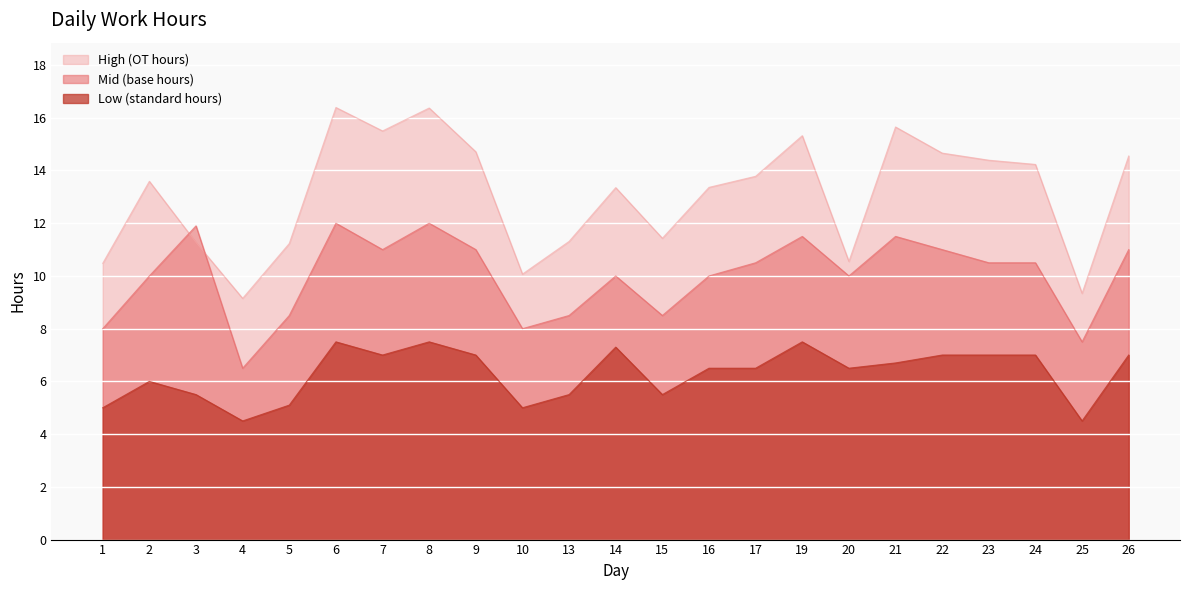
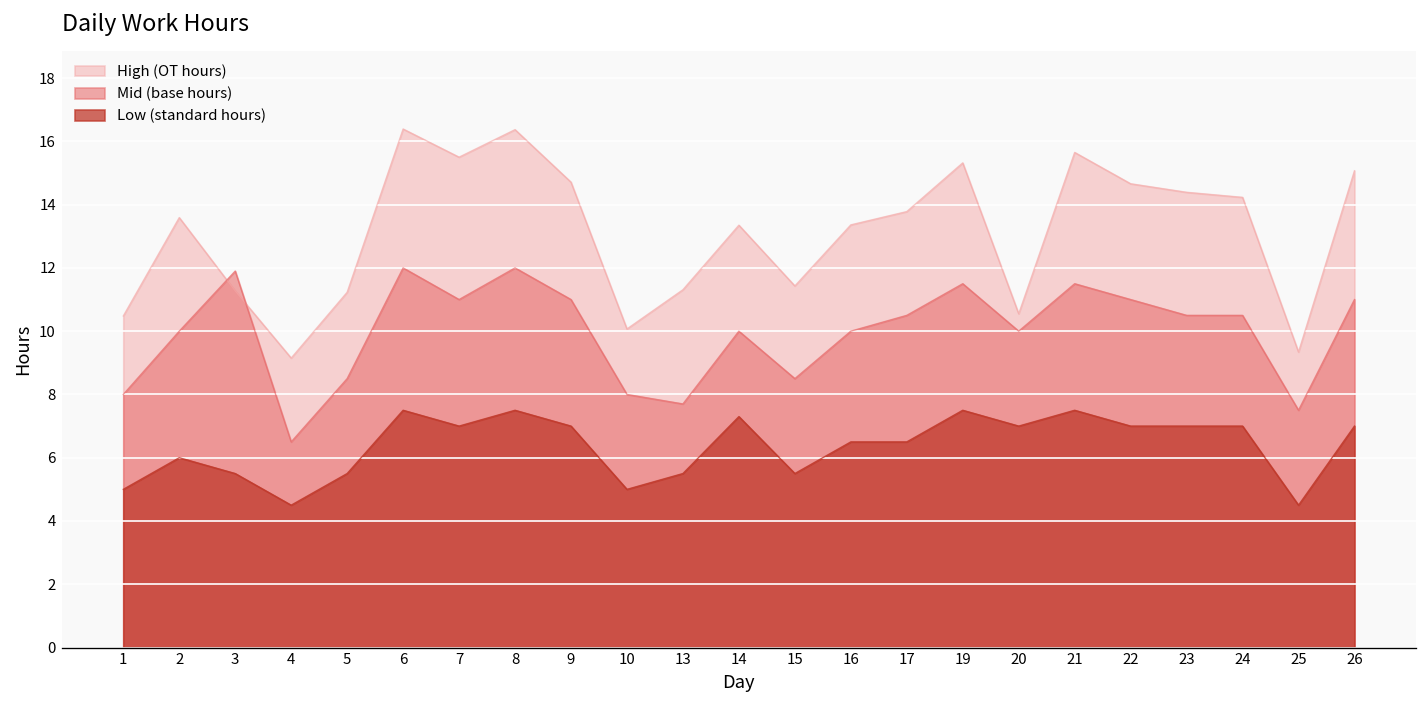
  {
    "High (OT hours)": {
      "1": 10.5,
      "2": 13.6,
      "3": 11.3,
      "4": 9.2,
      "5": 11.2,
      "6": 16.4,
      "7": 15.5,
      "8": 16.4,
      "9": 14.7,
      "10": 10.1,
      "13": 11.3,
      "14": 13.4,
      "15": 11.4,
      "16": 13.4,
      "17": 13.8,
      "19": 15.3,
      "20": 10.6,
      "21": 15.7,
      "22": 14.7,
      "23": 14.4,
      "24": 14.2,
      "25": 9.3,
-     "26": 14.6
+     "26": 15.1
    },
    "Mid (base hours)": {
      "1": 8.0,
      "2": 10.0,
      "3": 11.9,
      "4": 6.5,
      "5": 8.5,
      "6": 12.0,
      "7": 11.0,
      "8": 12.0,
      "9": 11.0,
      "10": 8.0,
-     "13": 8.5,
+     "13": 7.7,
      "14": 10.0,
      "15": 8.5,
      "16": 10.0,
      "17": 10.5,
      "19": 11.5,
      "20": 10.0,
      "21": 11.5,
      "22": 11.0,
      "23": 10.5,
      "24": 10.5,
      "25": 7.5,
      "26": 11.0
    },
    "Low (standard hours)": {
      "1": 5.0,
      "2": 6.0,
      "3": 5.5,
      "4": 4.5,
-     "5": 5.1,
+     "5": 5.5,
      "6": 7.5,
      "7": 7.0,
      "8": 7.5,
      "9": 7.0,
      "10": 5.0,
      "13": 5.5,
      "14": 7.3,
      "15": 5.5,
      "16": 6.5,
      "17": 6.5,
      "19": 7.5,
-     "20": 6.5,
-     "21": 6.7,
+     "20": 7.0,
+     "21": 7.5,
      "22": 7.0,
      "23": 7.0,
      "24": 7.0,
      "25": 4.5,
      "26": 7.0
    }
  }
